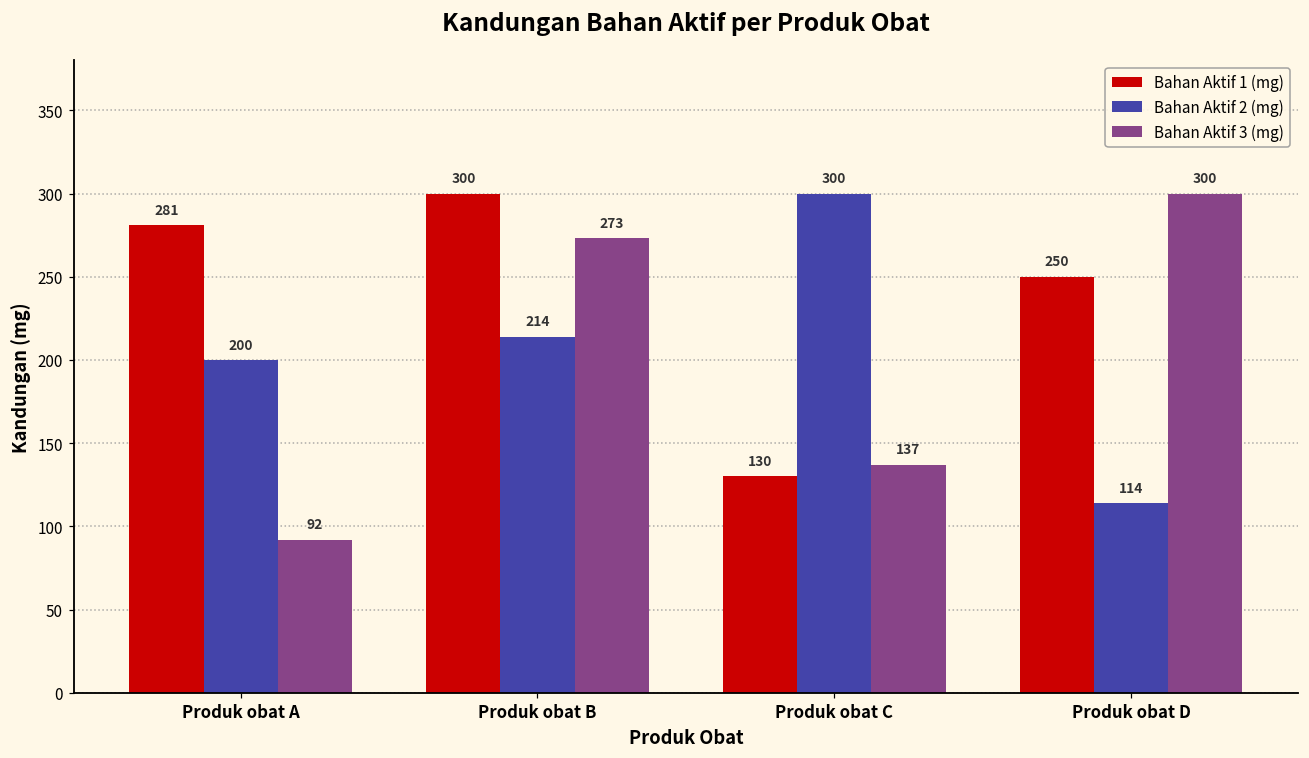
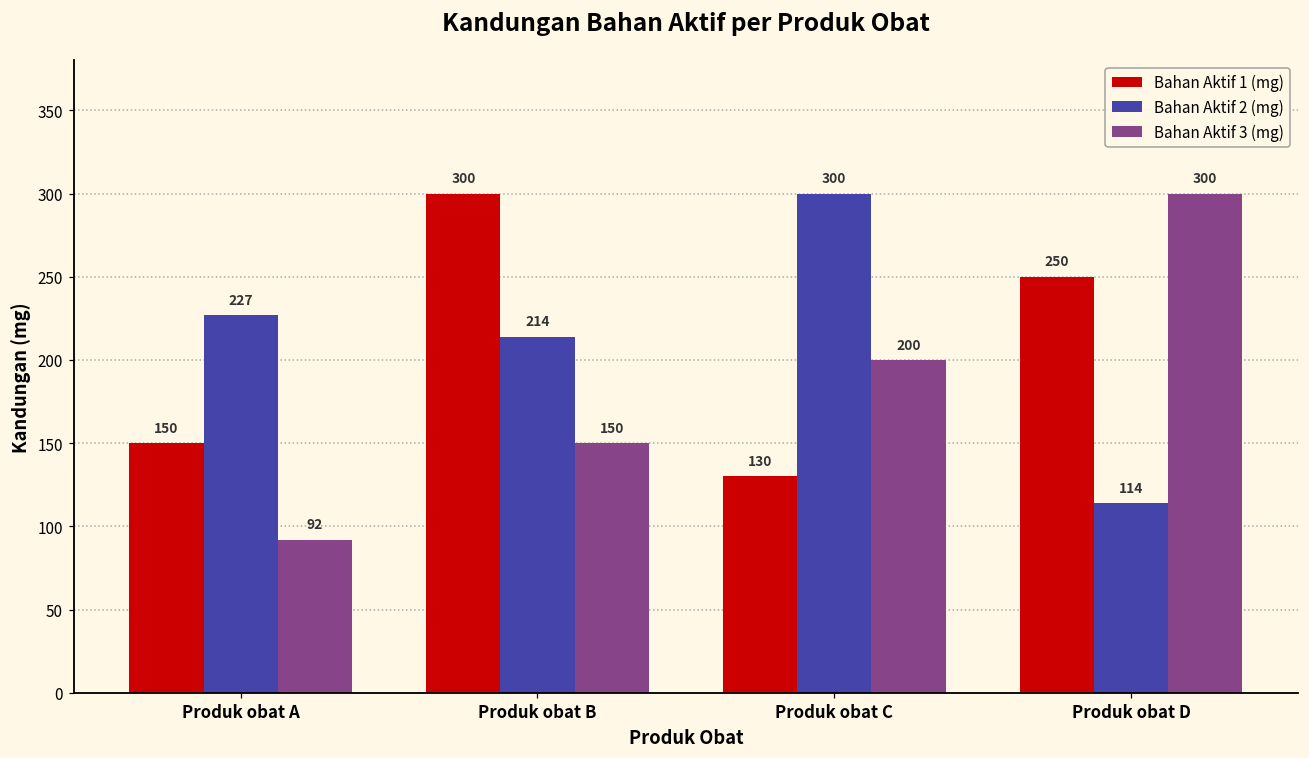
  {
    "Bahan Aktif 1 (mg)": {
-     "Produk obat A": 281,
+     "Produk obat A": 150,
      "Produk obat B": 300,
      "Produk obat C": 130,
      "Produk obat D": 250
    },
    "Bahan Aktif 2 (mg)": {
-     "Produk obat A": 200,
+     "Produk obat A": 227,
      "Produk obat B": 214,
      "Produk obat C": 300,
      "Produk obat D": 114
    },
    "Bahan Aktif 3 (mg)": {
      "Produk obat A": 92,
-     "Produk obat B": 273,
-     "Produk obat C": 137,
+     "Produk obat B": 150,
+     "Produk obat C": 200,
      "Produk obat D": 300
    }
  }
